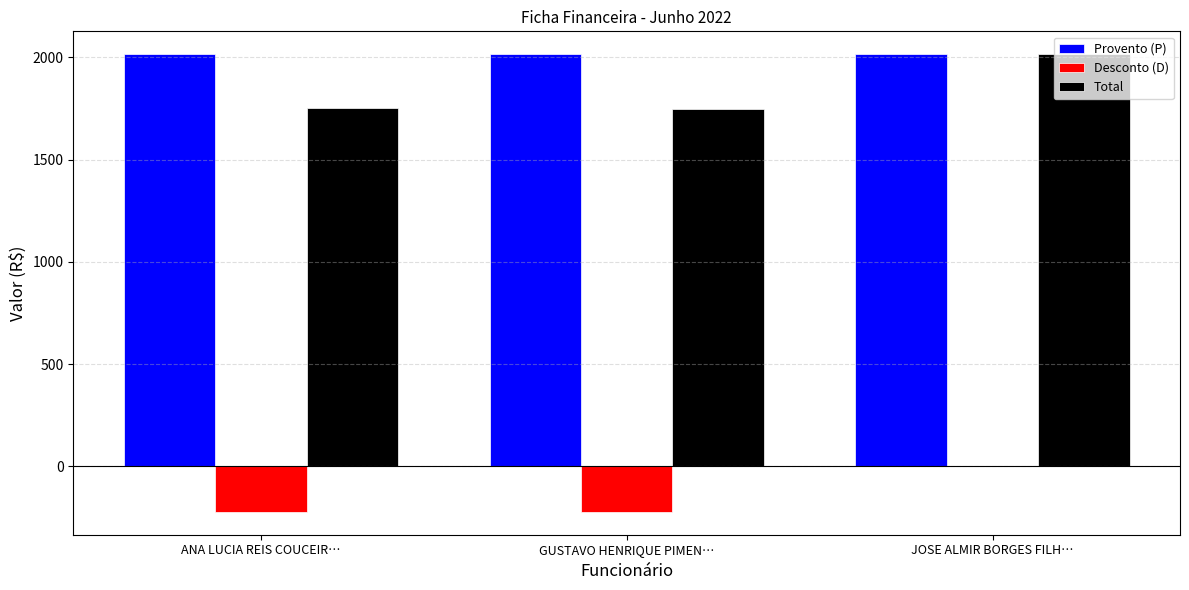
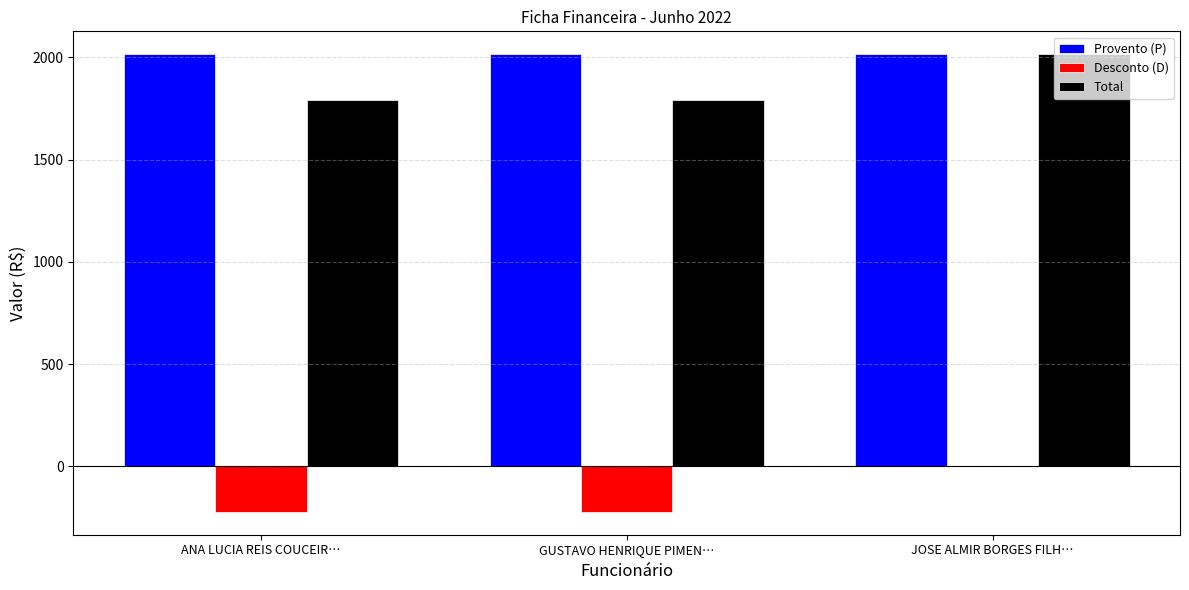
  {
    "Provento (P)": {
      "ANA LUCIA REIS COUCEIR…": 2010,
      "GUSTAVO HENRIQUE PIMEN…": 2010,
      "JOSE ALMIR BORGES FILH…": 2010
    },
    "Desconto (D)": {
      "ANA LUCIA REIS COUCEIR…": -220,
      "GUSTAVO HENRIQUE PIMEN…": -220,
      "JOSE ALMIR BORGES FILH…": 0
    },
    "Total": {
-     "ANA LUCIA REIS COUCEIR…": 1750,
-     "GUSTAVO HENRIQUE PIMEN…": 1750
+     "ANA LUCIA REIS COUCEIR…": 1790,
+     "GUSTAVO HENRIQUE PIMEN…": 1790
    }
  }
